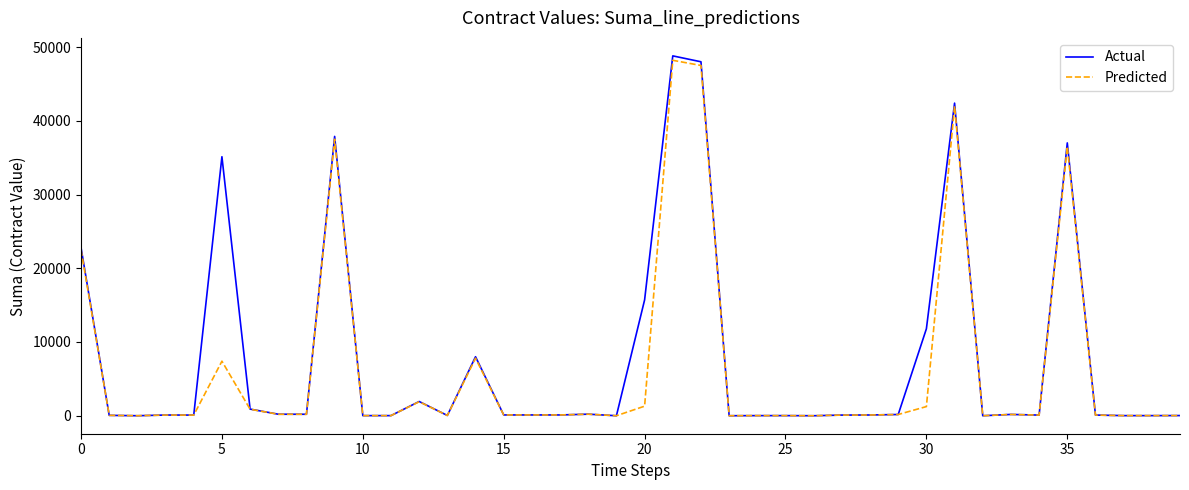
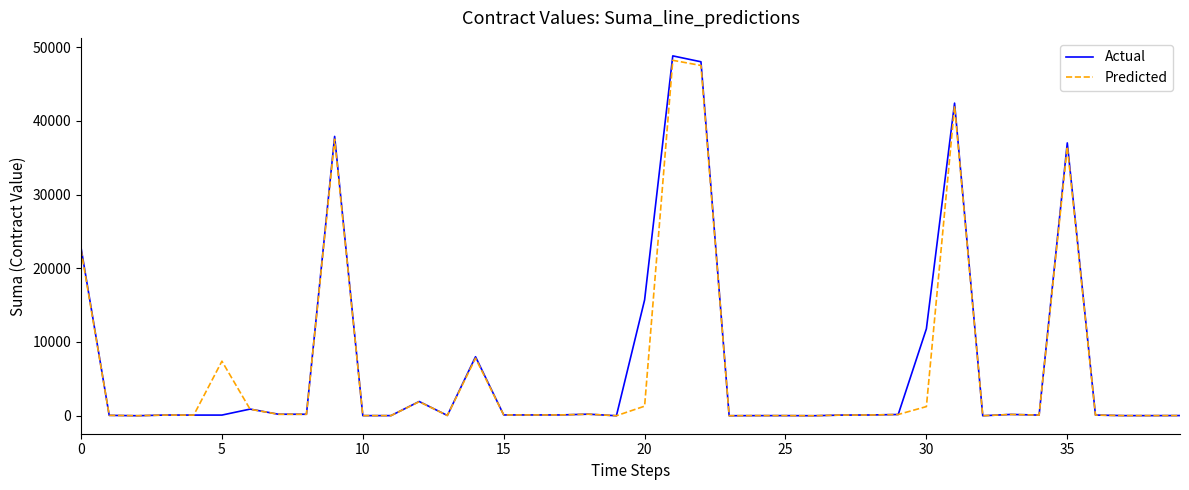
  {
    "Actual": {
-     "5": 35000,
+     "5": 0,
      "20": 16000,
      "30": 12000,
      "35": 37000
    },
    "Predicted": {
      "5": 7000,
      "20": 1000,
      "30": 1000,
      "35": 37000
    }
  }
